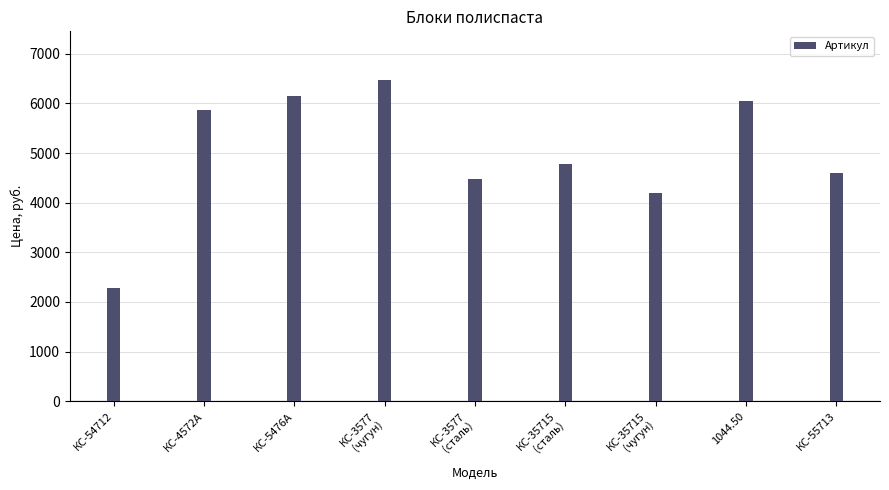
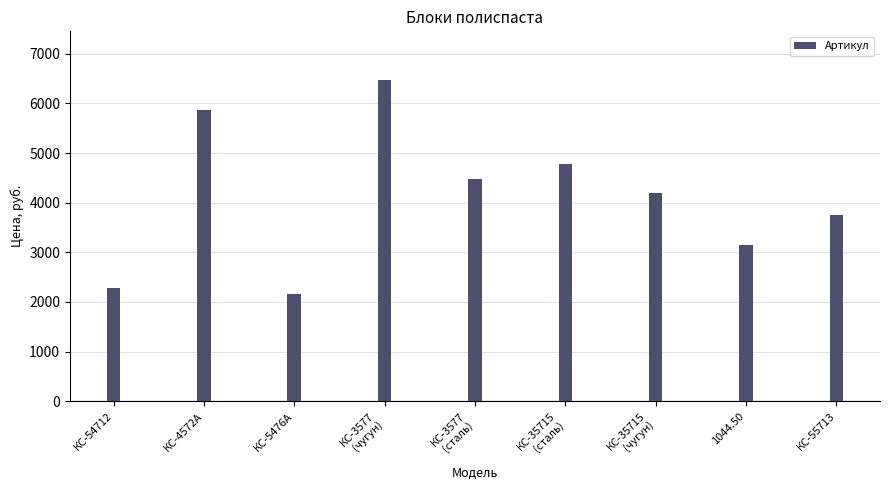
  {
    "КС-54712": 2300,
    "КС-4572А": 5900,
-   "КС-5476А": 6200,
+   "КС-5476А": 2200,
    "КС-3577 (чугун)": 6500,
    "КС-3577 (сталь)": 4500,
    "КС-35715 (сталь)": 4800,
    "КС-35715 (чугун)": 4200,
-   "1044.50": 6000,
-   "КС-55713": 4600
+   "1044.50": 3100,
+   "КС-55713": 3800
  }
